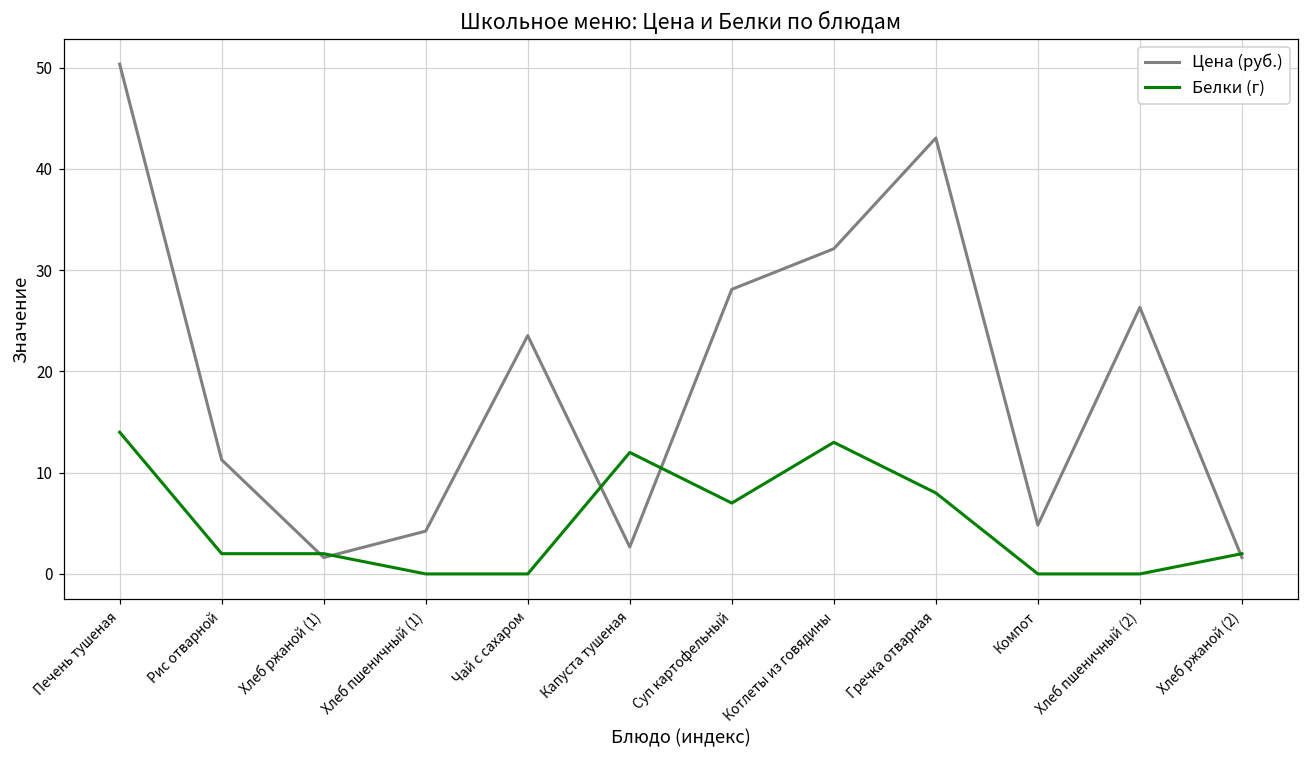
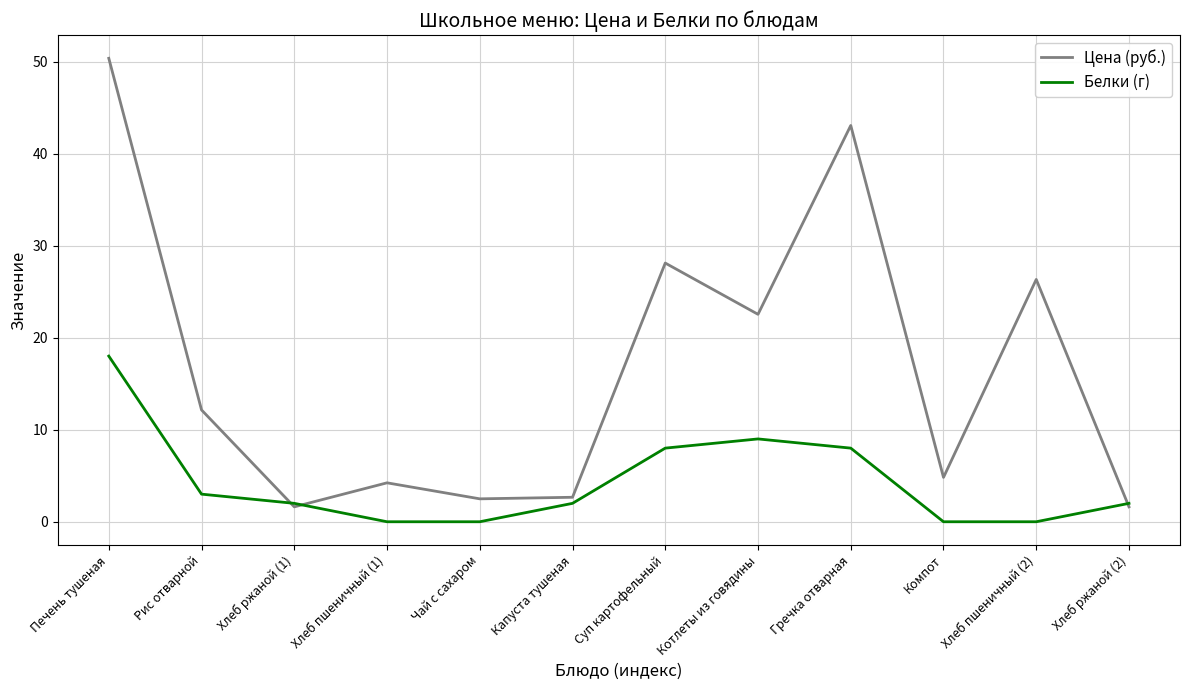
  {
    "Цена (руб.)": {
      "Печень тушеная": 50,
-     "Рис отварной": 11,
+     "Рис отварной": 12,
      "Хлеб ржаной (1)": 2,
      "Хлеб пшеничный (1)": 4,
-     "Чай с сахаром": 24,
+     "Чай с сахаром": 2,
      "Капуста тушеная": 3,
      "Суп картофельный": 28,
-     "Котлеты из говядины": 32,
+     "Котлеты из говядины": 23,
      "Гречка отварная": 43,
      "Компот": 5,
      "Хлеб пшеничный (2)": 26,
      "Хлеб ржаной (2)": 2
    },
    "Белки (г)": {
-     "Печень тушеная": 14,
-     "Рис отварной": 2,
+     "Печень тушеная": 18,
+     "Рис отварной": 3,
      "Хлеб ржаной (1)": 2,
      "Хлеб пшеничный (1)": 0,
      "Чай с сахаром": 0,
-     "Капуста тушеная": 12,
-     "Суп картофельный": 7,
-     "Котлеты из говядины": 13,
+     "Капуста тушеная": 2,
+     "Суп картофельный": 8,
+     "Котлеты из говядины": 9,
      "Гречка отварная": 8,
      "Компот": 0,
      "Хлеб пшеничный (2)": 0,
      "Хлеб ржаной (2)": 2
    }
  }
